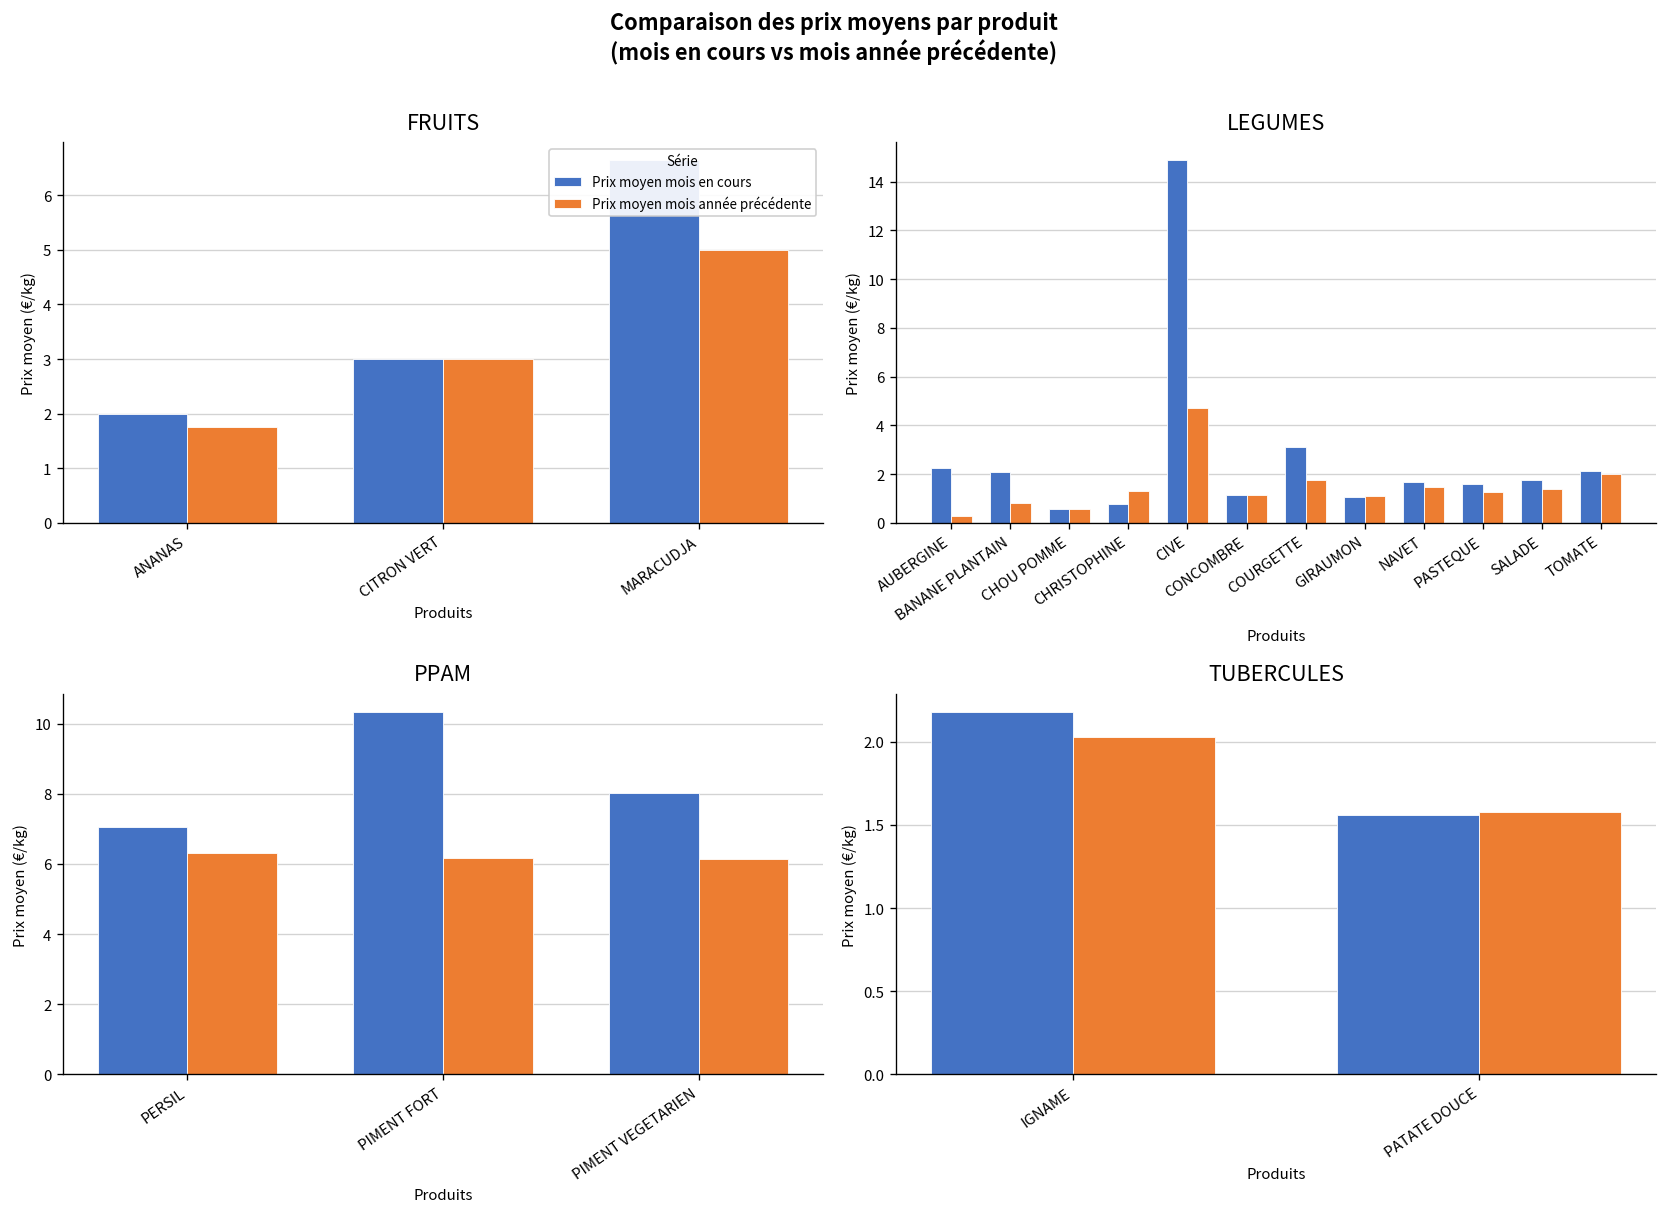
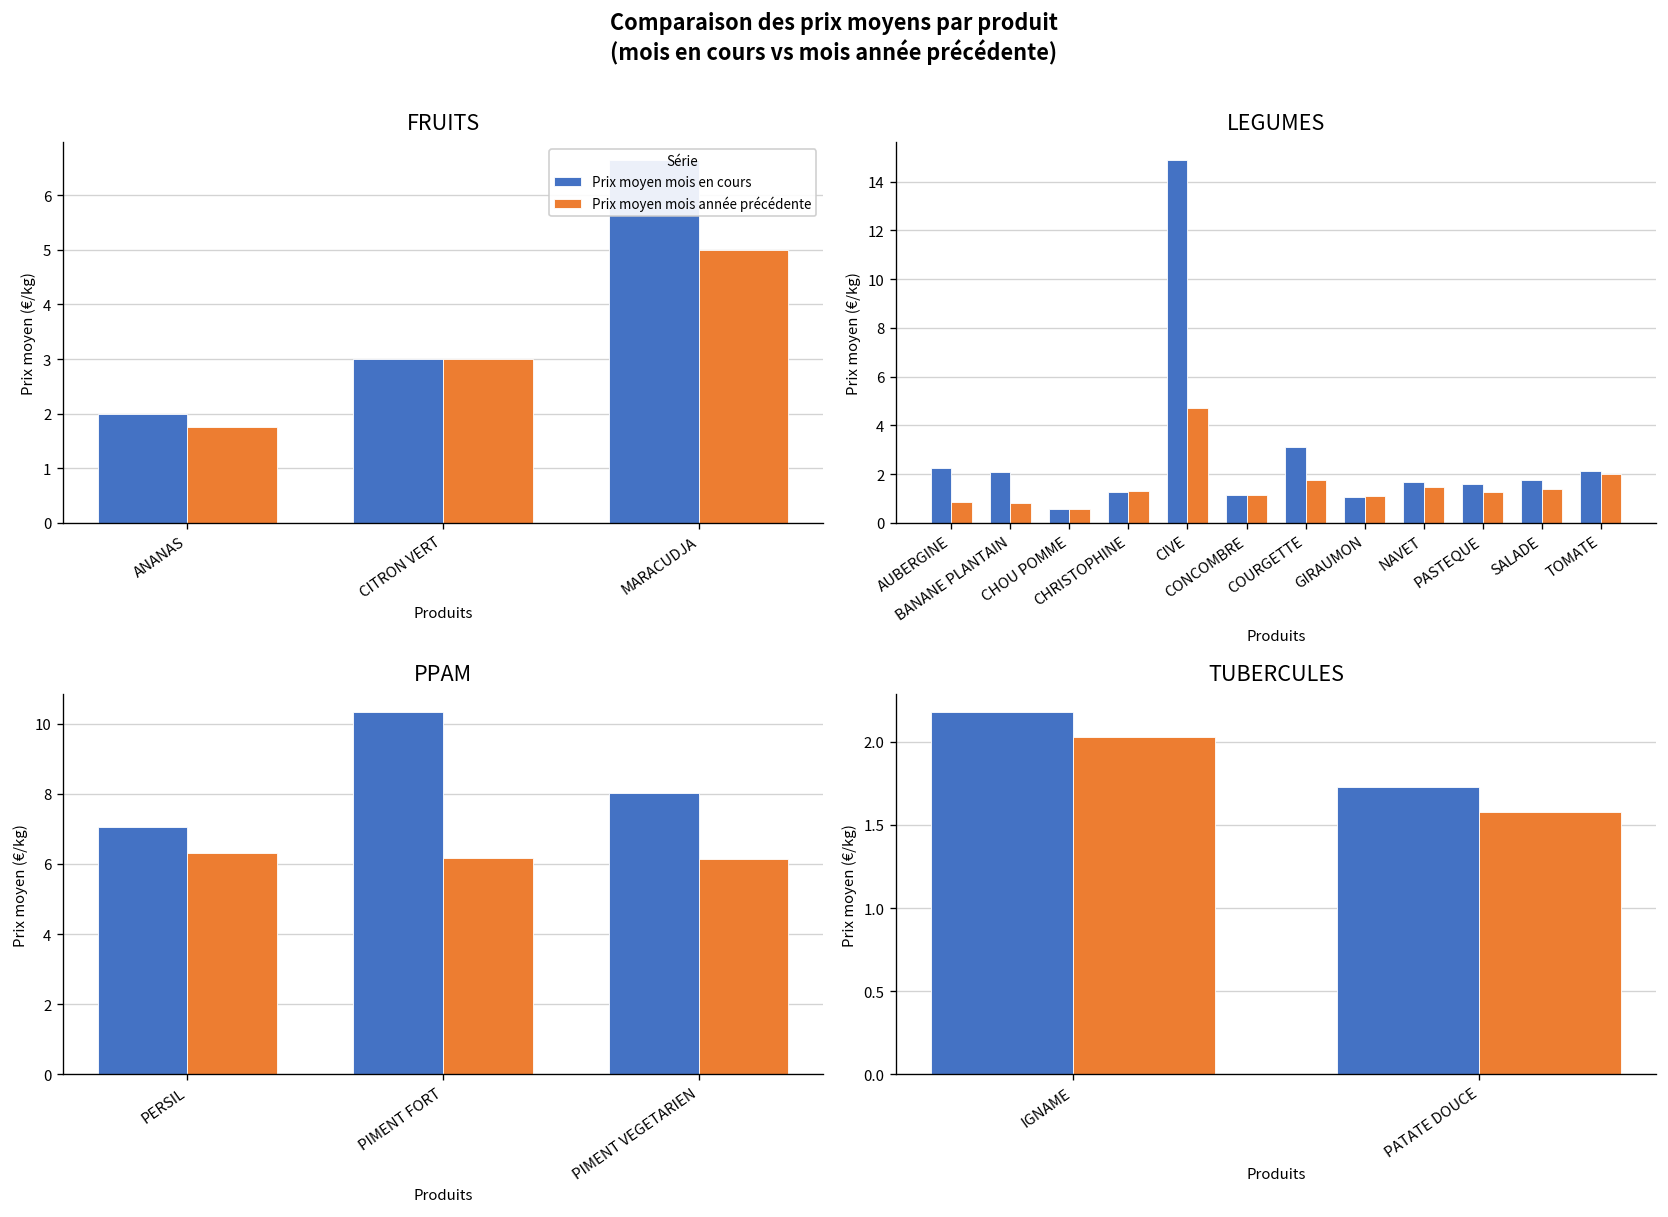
  {
    "FRUITS": {
      "Prix moyen mois en cours": {
        "ANANAS": 2.0,
        "CITRON VERT": 3.0
      },
      "Prix moyen mois année précédente": {
        "ANANAS": 1.8,
        "CITRON VERT": 3.0,
        "MARACUDJA": 5.0
      }
    },
    "LEGUMES": {
      "Prix moyen mois en cours": {
        "AUBERGINE": 2.2,
        "BANANE PLANTAIN": 2.1,
        "CHOU POMME": 0.6,
-       "CHRISTOPHINE": 0.8,
+       "CHRISTOPHINE": 1.3,
        "CIVE": 14.9,
        "CONCOMBRE": 1.2,
        "COURGETTE": 3.1,
        "GIRAUMON": 1.0,
        "NAVET": 1.7,
        "PASTEQUE": 1.6,
        "SALADE": 1.7,
        "TOMATE": 2.1
      },
      "Prix moyen mois année précédente": {
-       "AUBERGINE": 0.3,
+       "AUBERGINE": 0.9,
        "BANANE PLANTAIN": 0.8,
        "CHOU POMME": 0.6,
        "CHRISTOPHINE": 1.3,
        "CIVE": 4.7,
        "CONCOMBRE": 1.2,
        "COURGETTE": 1.7,
        "GIRAUMON": 1.1,
        "NAVET": 1.5,
        "PASTEQUE": 1.3,
        "SALADE": 1.4,
        "TOMATE": 2.0
      }
    },
    "PPAM": {
      "Prix moyen mois en cours": {
        "PERSIL": 7.1,
        "PIMENT FORT": 10.3,
        "PIMENT VEGETARIEN": 8.0
      },
      "Prix moyen mois année précédente": {
        "PERSIL": 6.3,
        "PIMENT FORT": 6.2,
        "PIMENT VEGETARIEN": 6.2
      }
    },
    "TUBERCULES": {
      "Prix moyen mois en cours": {
        "IGNAME": 2.18,
-       "PATATE DOUCE": 1.56
+       "PATATE DOUCE": 1.73
      },
      "Prix moyen mois année précédente": {
        "IGNAME": 2.03,
        "PATATE DOUCE": 1.58
      }
    }
  }
